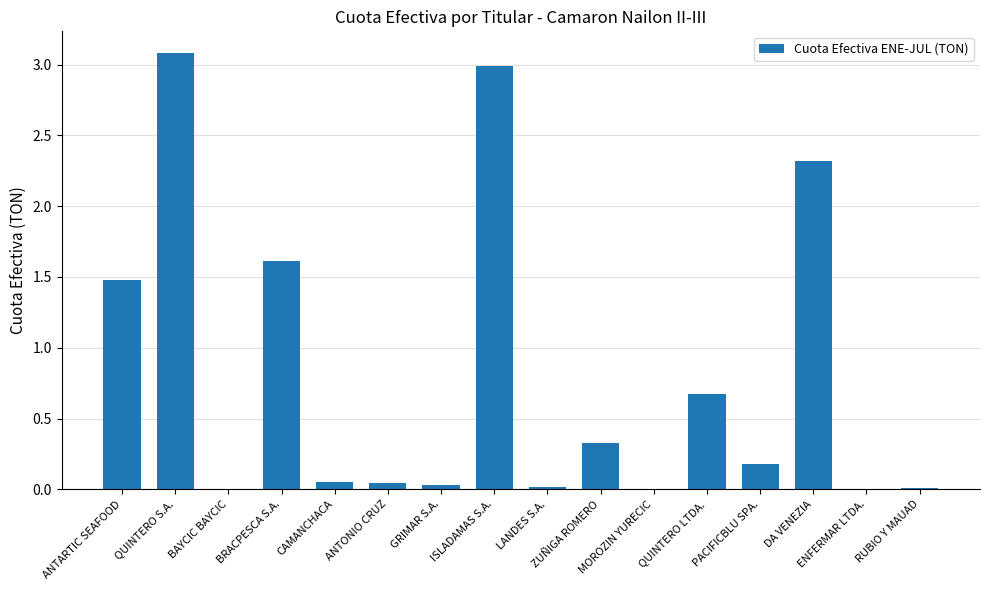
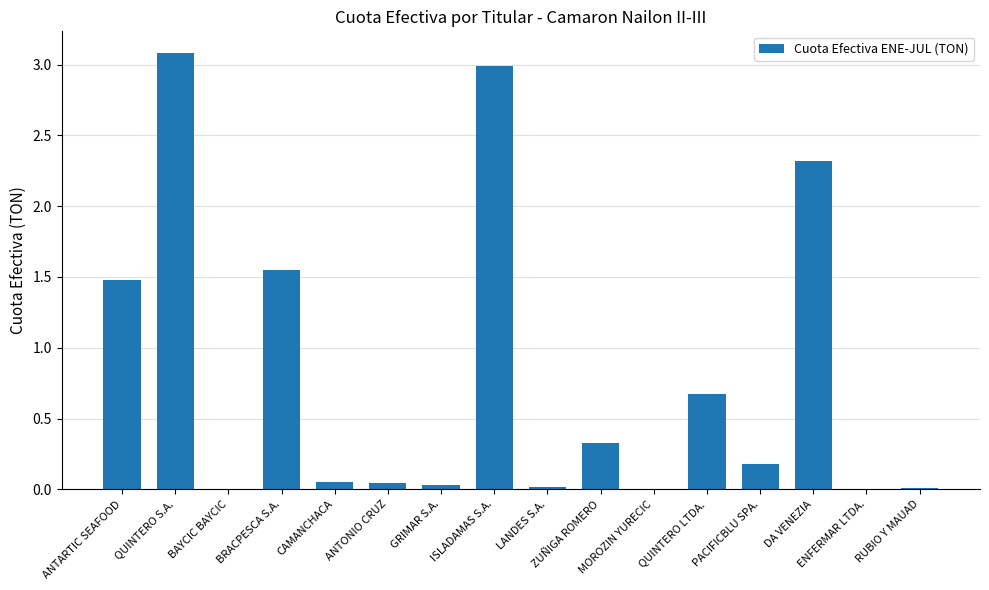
  {
    "ANTARTIC SEAFOOD": 1.48,
    "QUINTERO S.A.": 3.08,
-   "BRACPESCA S.A.": 1.62,
+   "BRACPESCA S.A.": 1.55,
    "CAMANCHACA": 0.05,
    "ANTONIO CRUZ": 0.05,
    "GRIMAR S.A.": 0.03,
    "ISLADAMAS S.A.": 2.99,
    "ZUÑIGA ROMERO": 0.32,
    "QUINTERO LTDA.": 0.68,
    "PACIFICBLU SPA.": 0.18,
    "DA VENEZIA": 2.32
  }
